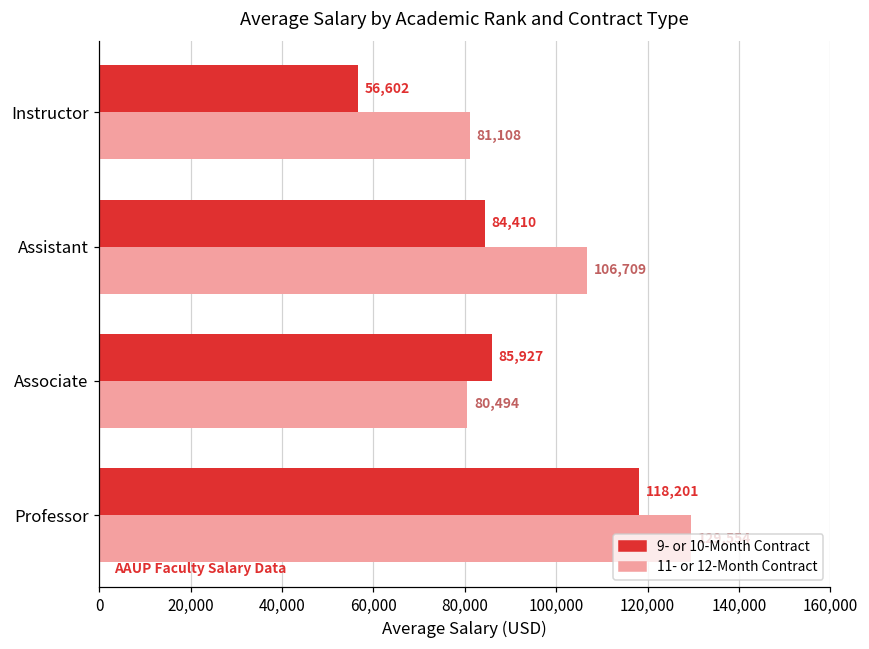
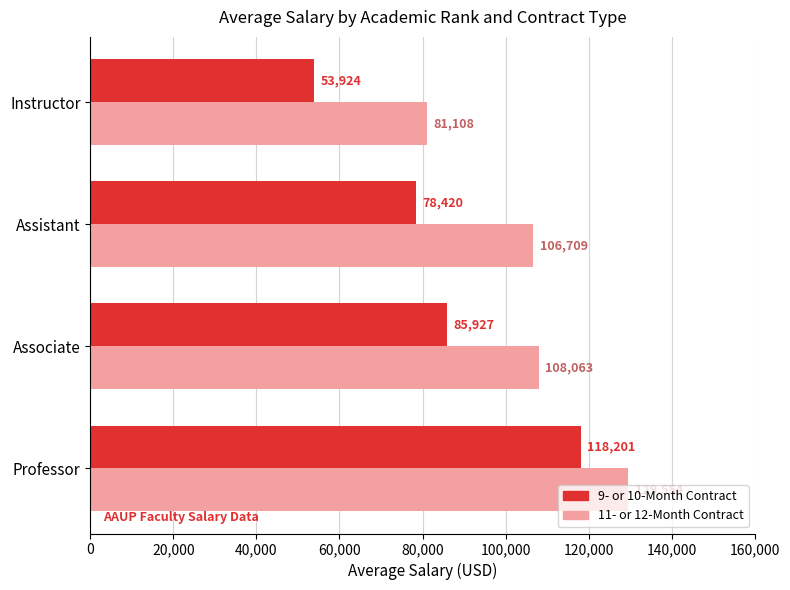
  {
    "9- or 10-Month Contract": {
-     "Instructor": "56,602",
-     "Assistant": "84,410",
+     "Instructor": "53,924",
+     "Assistant": "78,420",
      "Associate": "85,927",
      "Professor": "118,201"
    },
    "11- or 12-Month Contract": {
      "Instructor": "81,108",
      "Assistant": "106,709",
-     "Associate": "80,494"
+     "Associate": "108,063"
    }
  }
